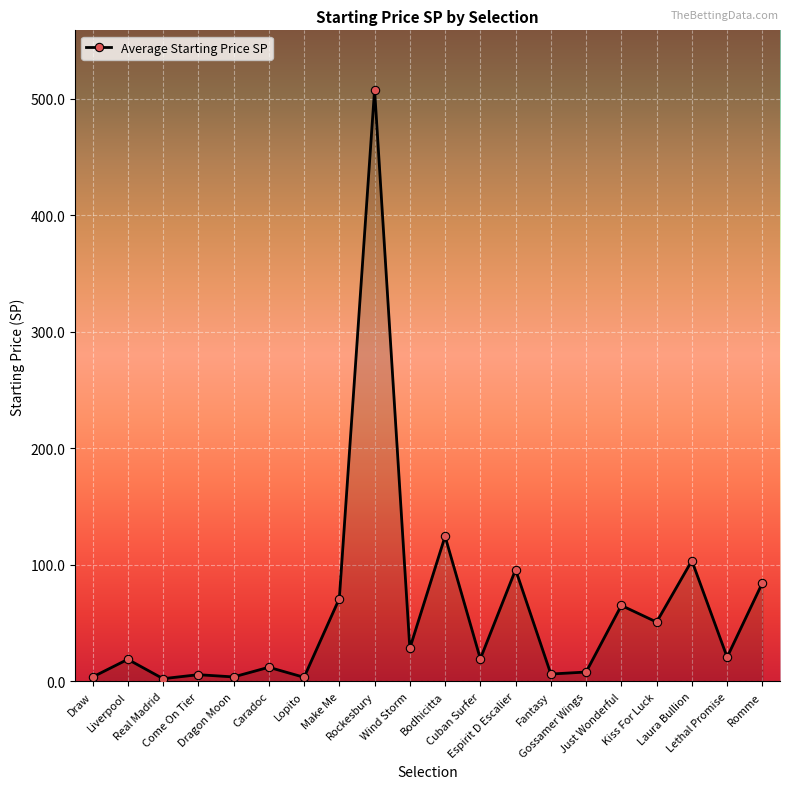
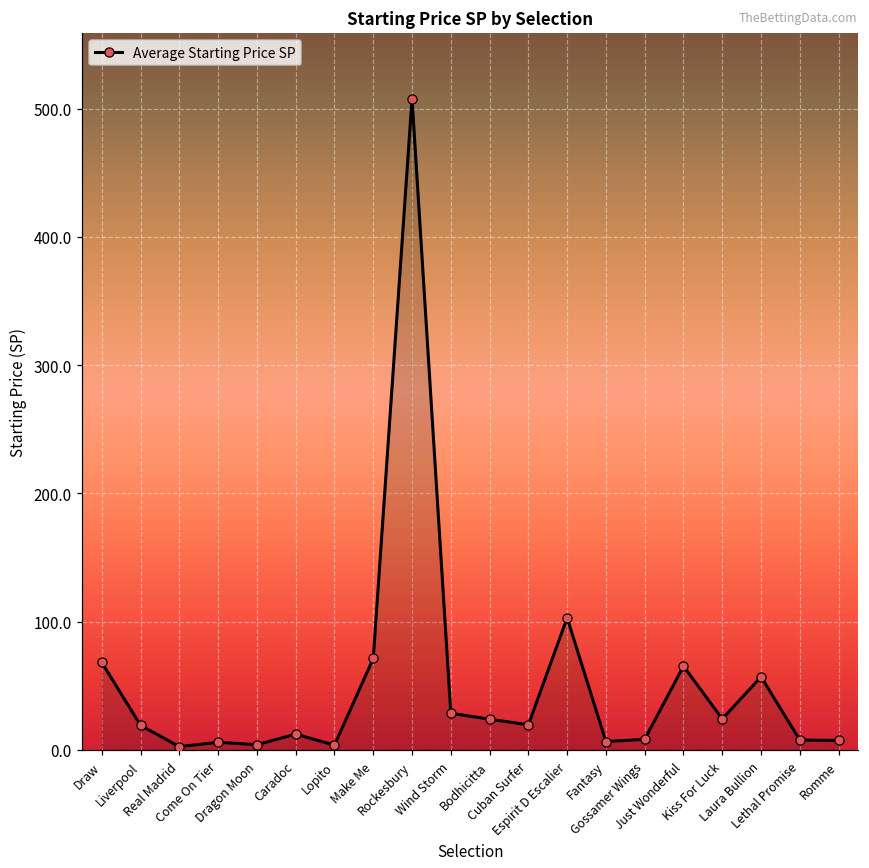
  {
-   "Draw": 4,
+   "Draw": 68,
    "Liverpool": 19,
    "Real Madrid": 2,
    "Come On Tier": 6,
    "Dragon Moon": 4,
    "Caradoc": 12,
    "Lopito": 4,
    "Make Me": 71,
    "Rockesbury": 508,
    "Wind Storm": 28,
-   "Bodhicitta": 125,
+   "Bodhicitta": 24,
    "Cuban Surfer": 19,
-   "Espirit D Escalier": 96,
+   "Espirit D Escalier": 103,
    "Fantasy": 6,
    "Gossamer Wings": 8,
    "Just Wonderful": 65,
-   "Kiss For Luck": 51,
-   "Laura Bullion": 104,
-   "Lethal Promise": 21,
-   "Romme": 85
+   "Kiss For Luck": 24,
+   "Laura Bullion": 57,
+   "Lethal Promise": 8,
+   "Romme": 7
  }
